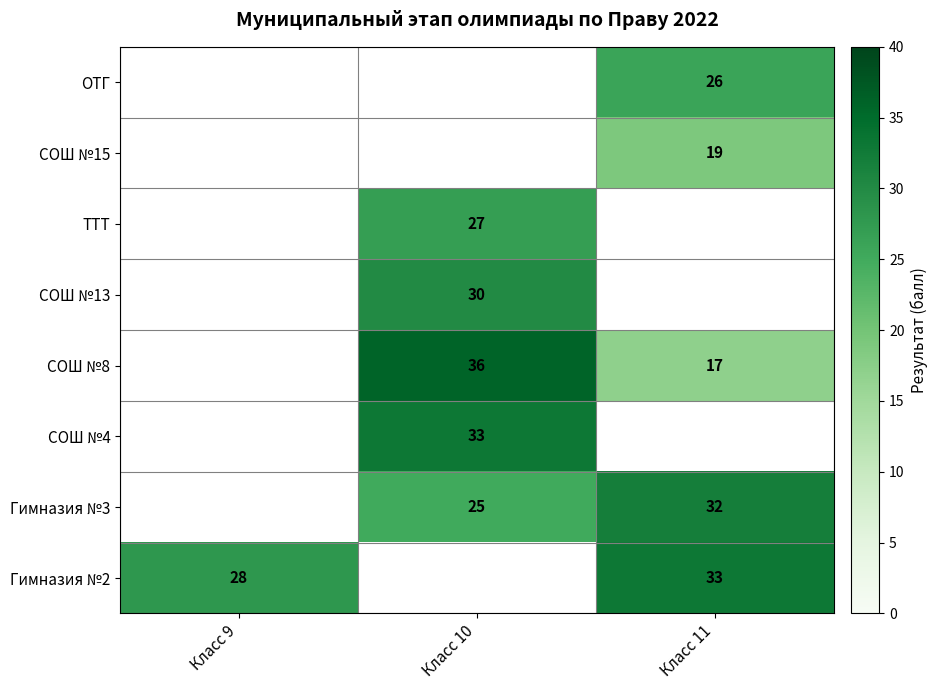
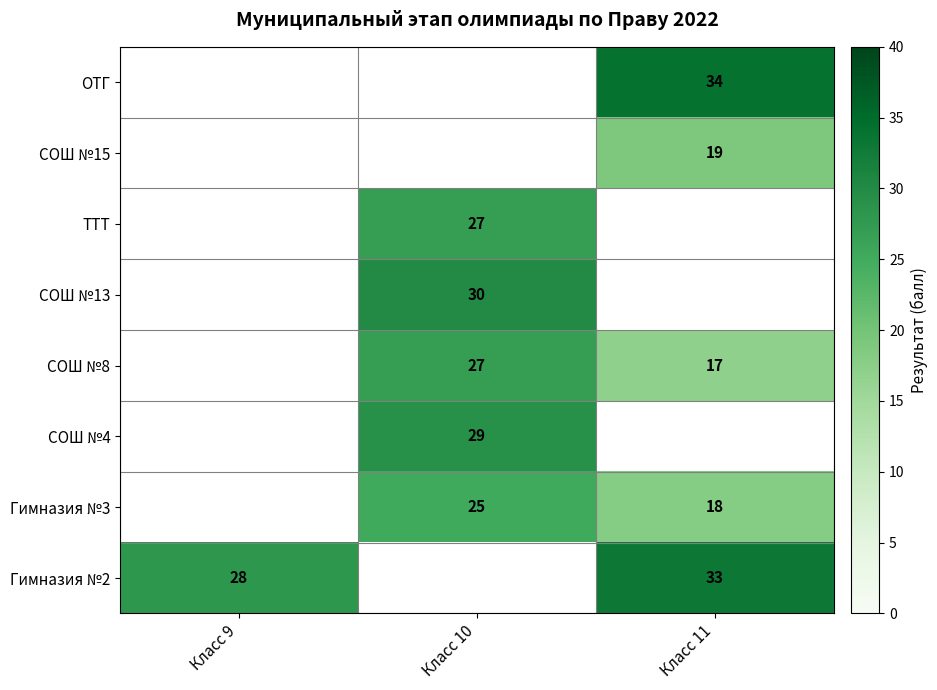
  {
    "ОТГ": {
-     "Класс 11": 26
+     "Класс 11": 34
    },
    "СОШ №15": {
      "Класс 11": 19
    },
    "ТТТ": {
      "Класс 10": 27
    },
    "СОШ №13": {
      "Класс 10": 30
    },
    "СОШ №8": {
-     "Класс 10": 36,
+     "Класс 10": 27,
      "Класс 11": 17
    },
    "СОШ №4": {
-     "Класс 10": 33
+     "Класс 10": 29
    },
    "Гимназия №3": {
      "Класс 10": 25,
-     "Класс 11": 32
+     "Класс 11": 18
    },
    "Гимназия №2": {
      "Класс 9": 28,
      "Класс 11": 33
    }
  }
